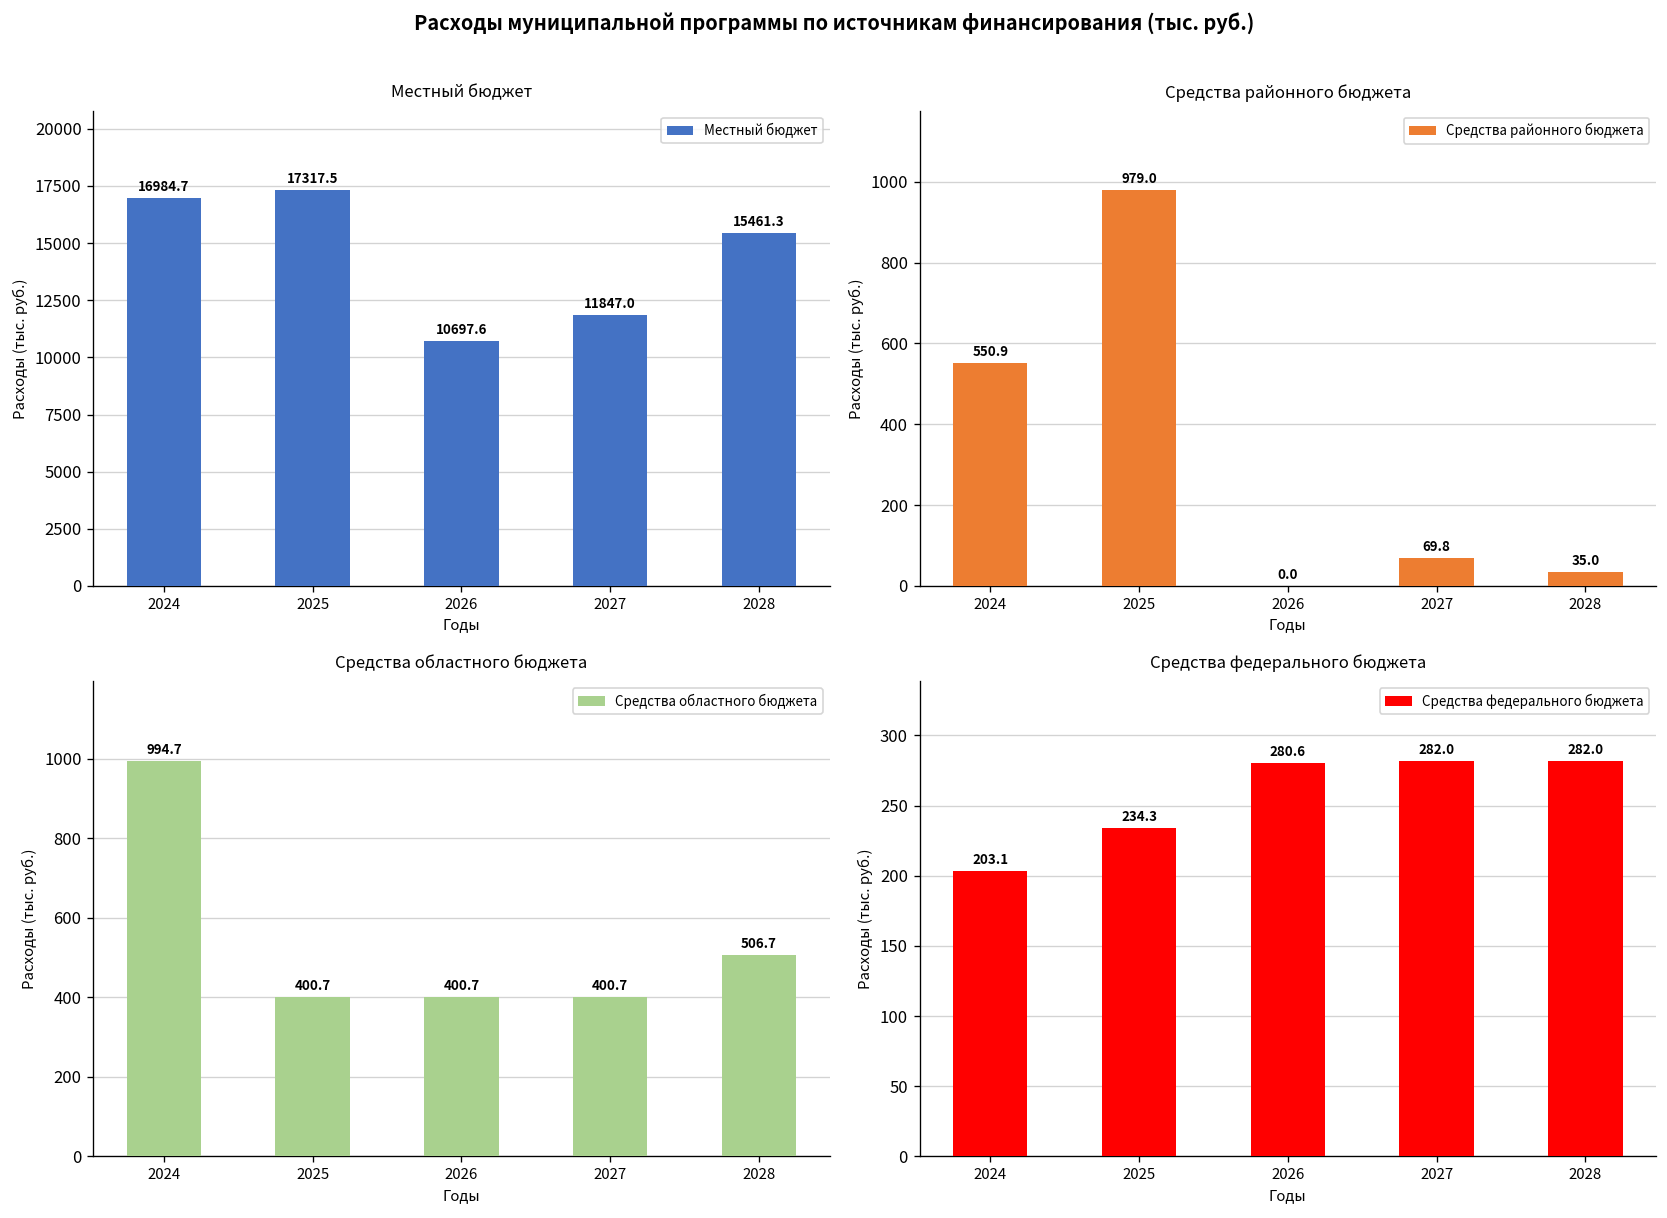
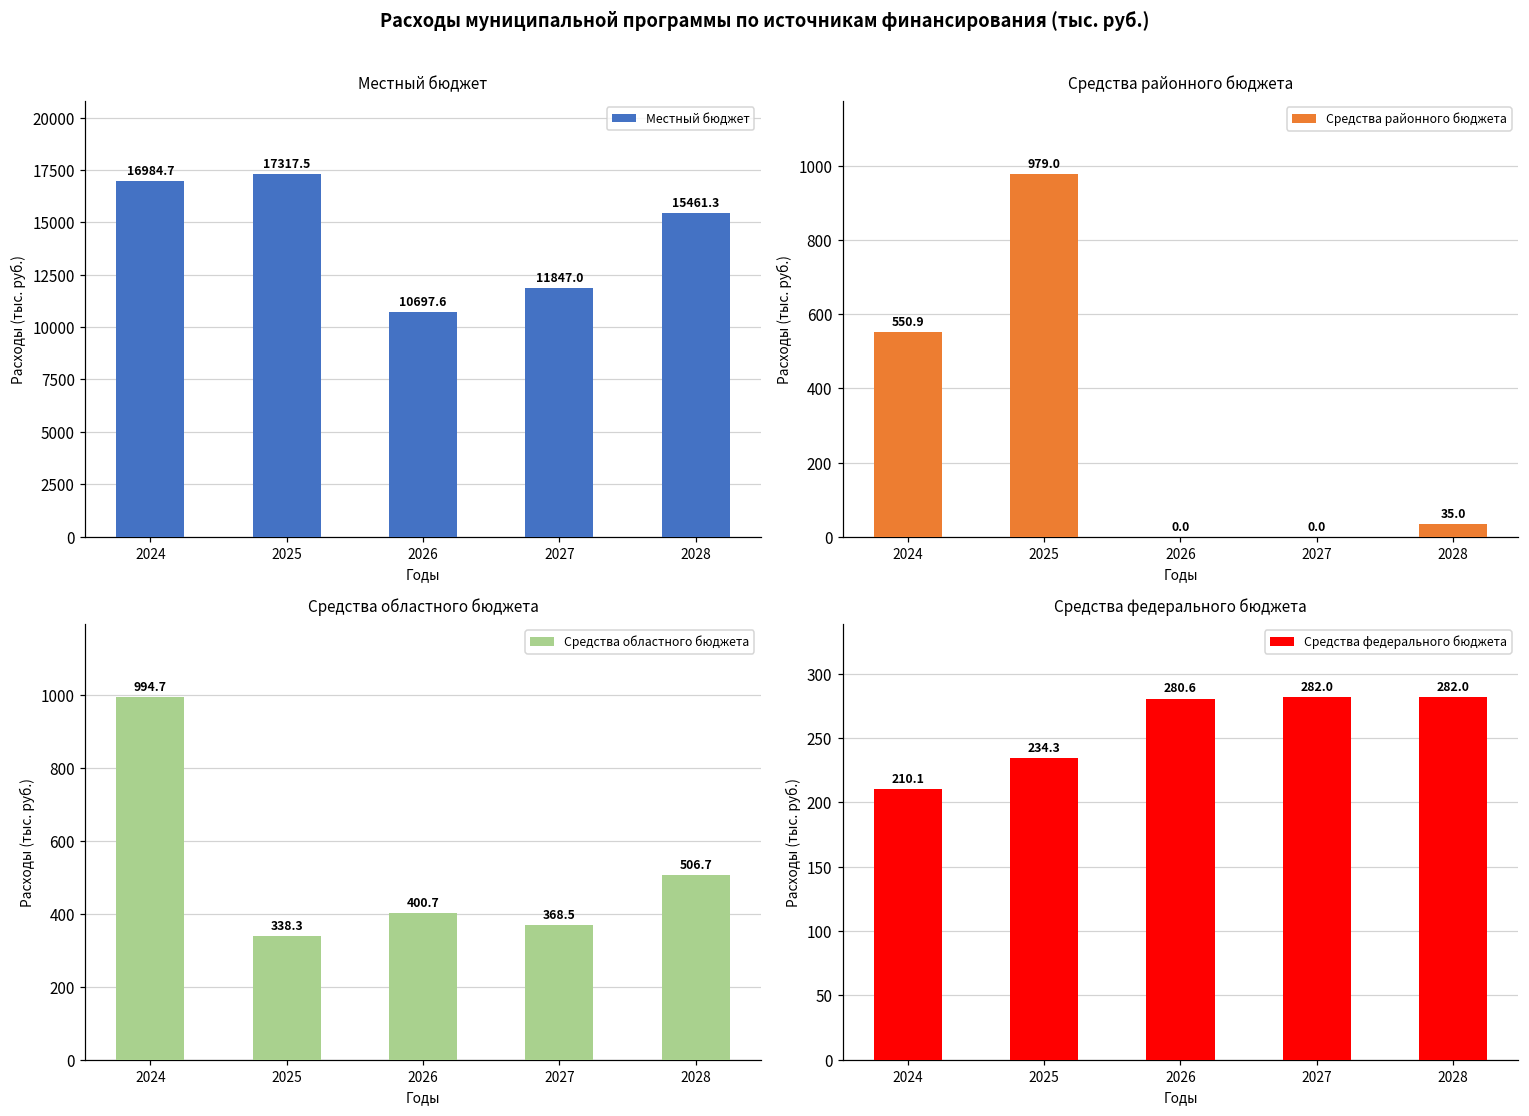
  {
    "Местный бюджет": {
      "2024": 16984.7,
      "2025": 17317.5,
      "2026": 10697.6,
      "2027": 11847.0,
      "2028": 15461.3
    },
    "Средства районного бюджета": {
      "2024": 550.9,
      "2025": 979.0,
      "2026": 0.0,
-     "2027": 69.8,
+     "2027": 0.0,
      "2028": 35.0
    },
    "Средства областного бюджета": {
      "2024": 994.7,
-     "2025": 400.7,
+     "2025": 338.3,
      "2026": 400.7,
-     "2027": 400.7,
+     "2027": 368.5,
      "2028": 506.7
    },
    "Средства федерального бюджета": {
-     "2024": 203.1,
+     "2024": 210.1,
      "2025": 234.3,
      "2026": 280.6,
      "2027": 282.0,
      "2028": 282.0
    }
  }
